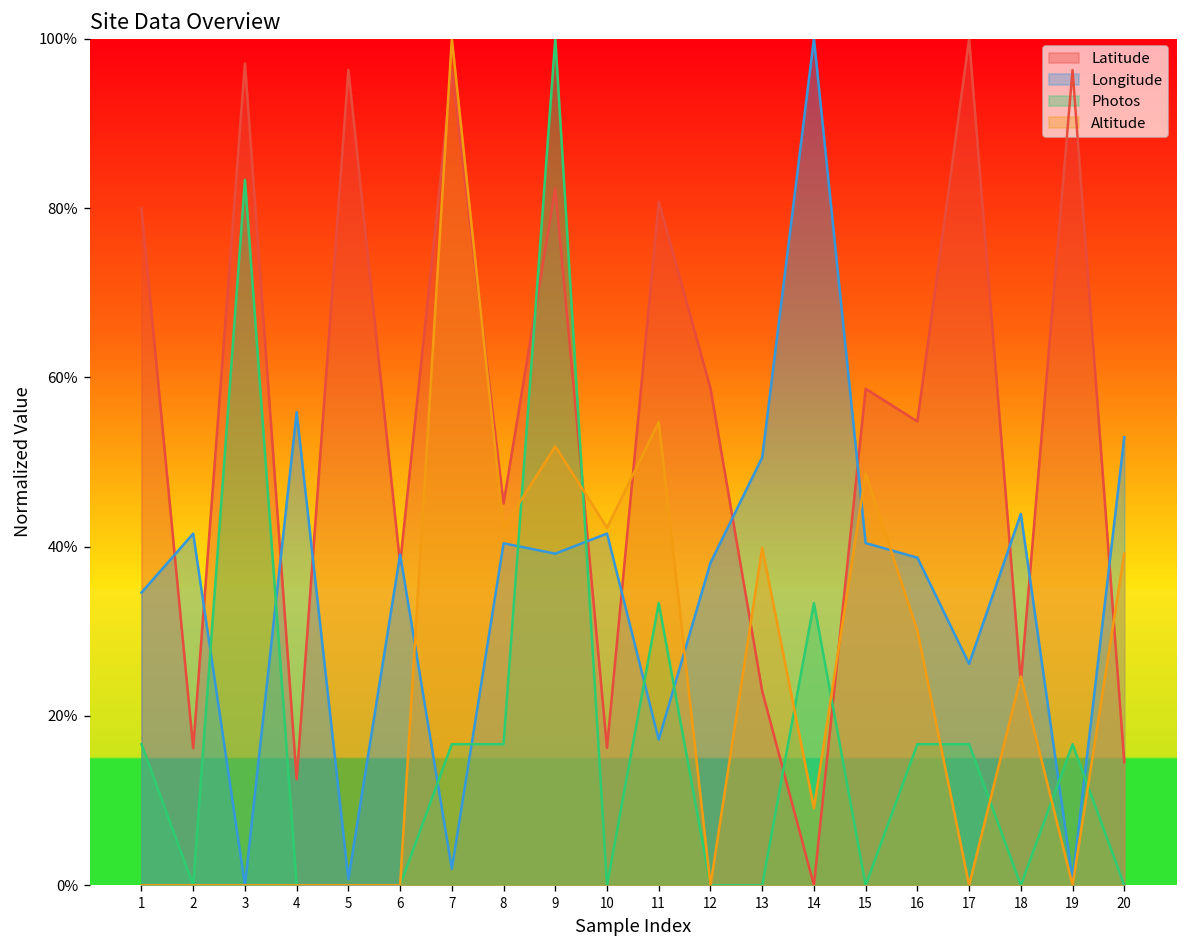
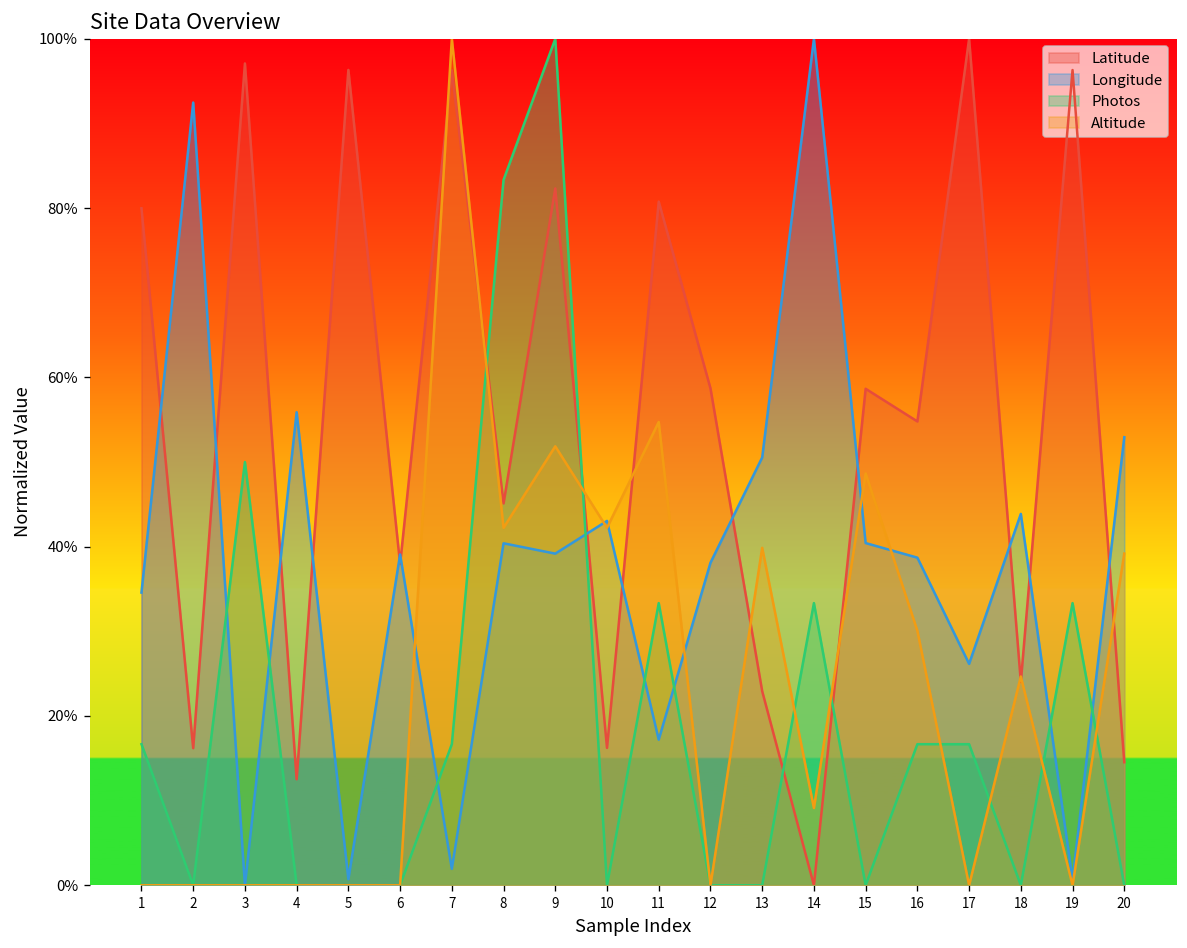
  {
    "Longitude": {
      "1": "35%",
-     "2": "42%",
+     "2": "92%",
      "4": "56%",
      "5": "1%",
      "6": "39%",
      "7": "2%",
      "8": "40%",
      "9": "39%",
-     "10": "42%",
+     "10": "43%",
      "11": "17%",
      "12": "38%",
      "13": "51%",
      "14": "100%",
      "15": "40%",
      "16": "39%",
      "17": "26%",
      "18": "44%",
      "19": "1%",
      "20": "53%"
    },
    "Photos": {
      "1": "17%",
-     "3": "83%",
+     "3": "50%",
      "7": "17%",
-     "8": "17%",
+     "8": "83%",
      "9": "100%",
      "10": "0%",
      "11": "33%",
      "13": "0%",
      "14": "33%",
      "15": "0%",
      "16": "17%",
      "17": "17%",
      "18": "0%",
-     "19": "17%",
+     "19": "33%",
      "20": "0%"
    }
  }
